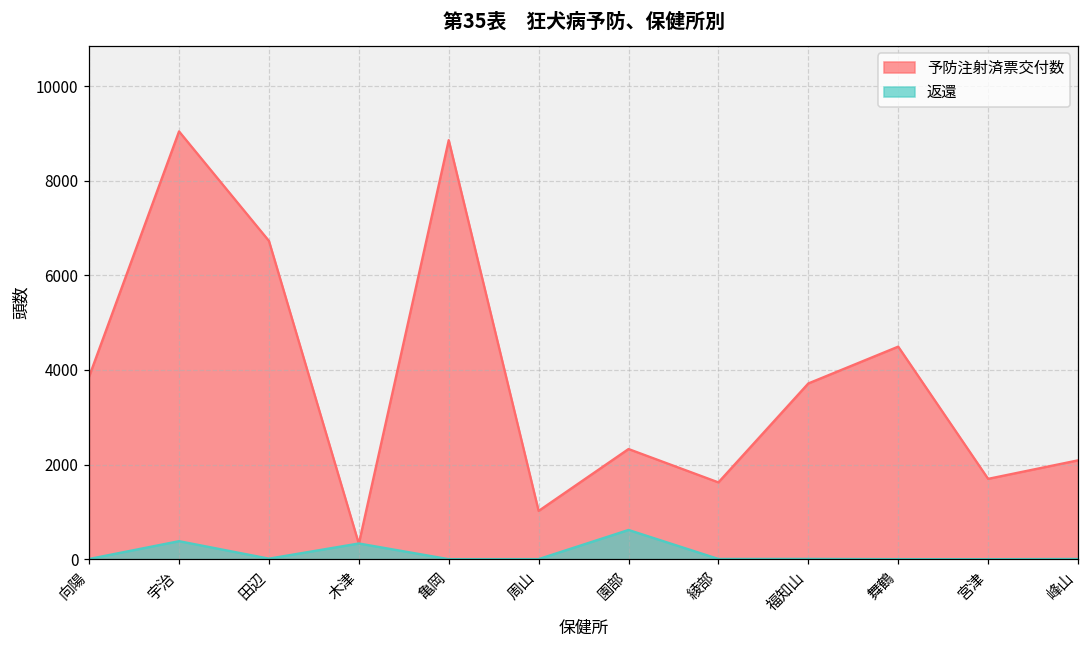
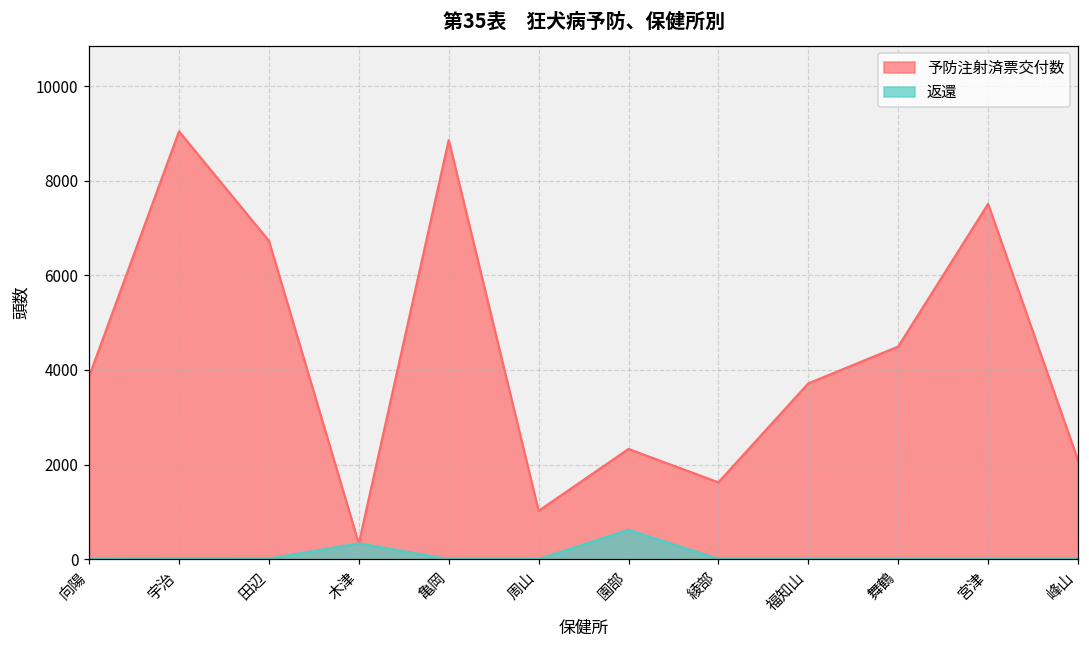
  {
    "予防注射済票交付数": {
      "向陽": 3900,
      "宇治": 9000,
      "田辺": 6700,
      "亀岡": 8900,
      "周山": 1000,
      "園部": 2300,
      "綾部": 1600,
      "福知山": 3700,
      "舞鶴": 4500,
-     "宮津": 1700,
+     "宮津": 7500,
      "峰山": 2100
    },
    "返還": {
      "向陽": 0,
-     "宇治": 400,
+     "宇治": 0,
      "田辺": 0,
      "亀岡": 0,
      "周山": 0,
      "園部": 600,
      "綾部": 0,
      "福知山": 0,
      "舞鶴": 0,
      "宮津": 0,
      "峰山": 0
    }
  }
